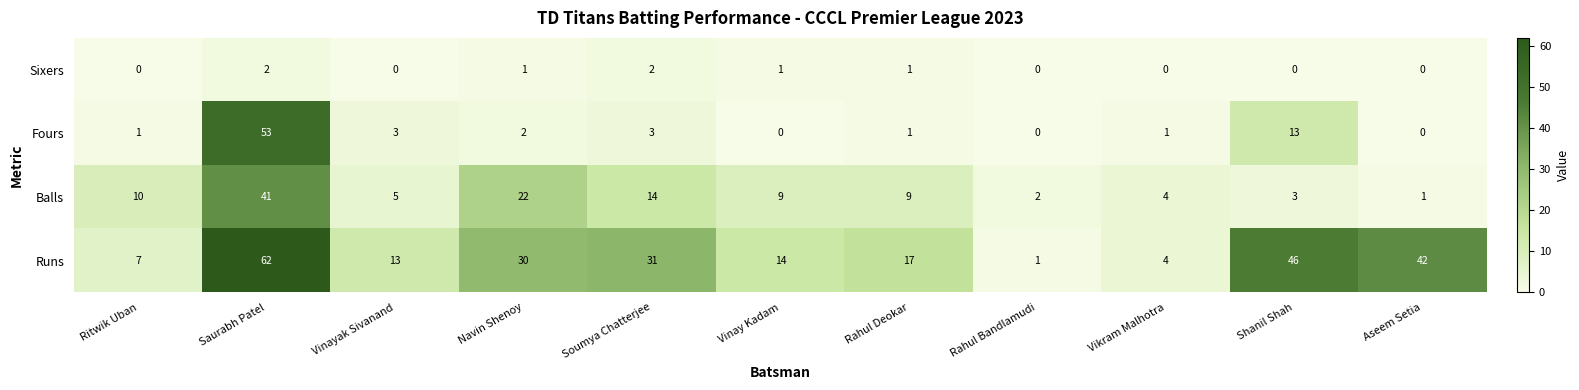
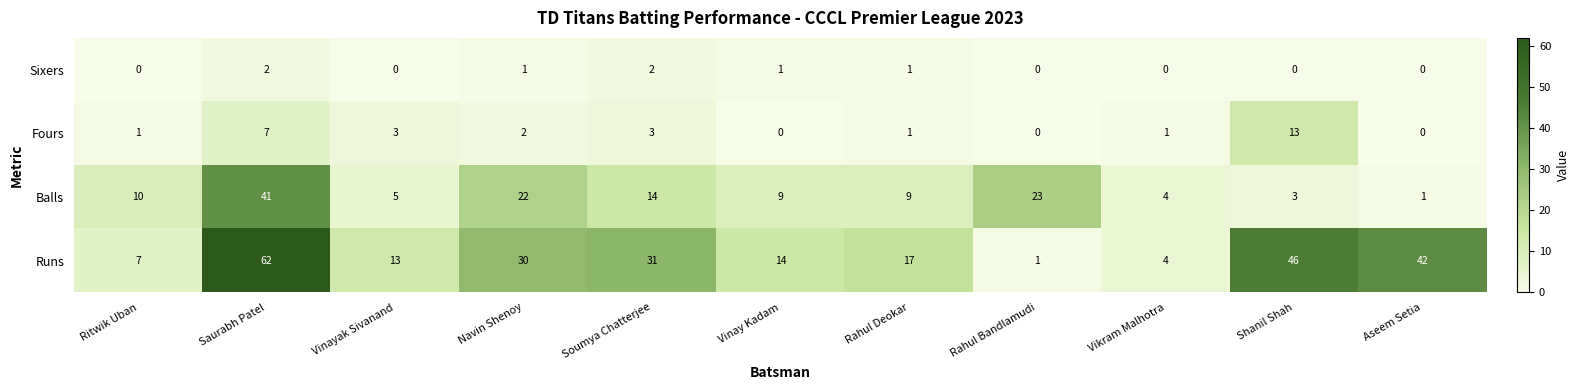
  {
    "Sixers": {
      "Ritwik Uban": 0,
      "Saurabh Patel": 2,
      "Vinayak Sivanand": 0,
      "Navin Shenoy": 1,
      "Soumya Chatterjee": 2,
      "Vinay Kadam": 1,
      "Rahul Deokar": 1,
      "Rahul Bandlamudi": 0,
      "Vikram Malhotra": 0,
      "Shanil Shah": 0,
      "Aseem Setia": 0
    },
    "Fours": {
      "Ritwik Uban": 1,
-     "Saurabh Patel": 53,
+     "Saurabh Patel": 7,
      "Vinayak Sivanand": 3,
      "Navin Shenoy": 2,
      "Soumya Chatterjee": 3,
      "Vinay Kadam": 0,
      "Rahul Deokar": 1,
      "Rahul Bandlamudi": 0,
      "Vikram Malhotra": 1,
      "Shanil Shah": 13,
      "Aseem Setia": 0
    },
    "Balls": {
      "Ritwik Uban": 10,
      "Saurabh Patel": 41,
      "Vinayak Sivanand": 5,
      "Navin Shenoy": 22,
      "Soumya Chatterjee": 14,
      "Vinay Kadam": 9,
      "Rahul Deokar": 9,
-     "Rahul Bandlamudi": 2,
+     "Rahul Bandlamudi": 23,
      "Vikram Malhotra": 4,
      "Shanil Shah": 3,
      "Aseem Setia": 1
    },
    "Runs": {
      "Ritwik Uban": 7,
      "Saurabh Patel": 62,
      "Vinayak Sivanand": 13,
      "Navin Shenoy": 30,
      "Soumya Chatterjee": 31,
      "Vinay Kadam": 14,
      "Rahul Deokar": 17,
      "Rahul Bandlamudi": 1,
      "Vikram Malhotra": 4,
      "Shanil Shah": 46,
      "Aseem Setia": 42
    }
  }
